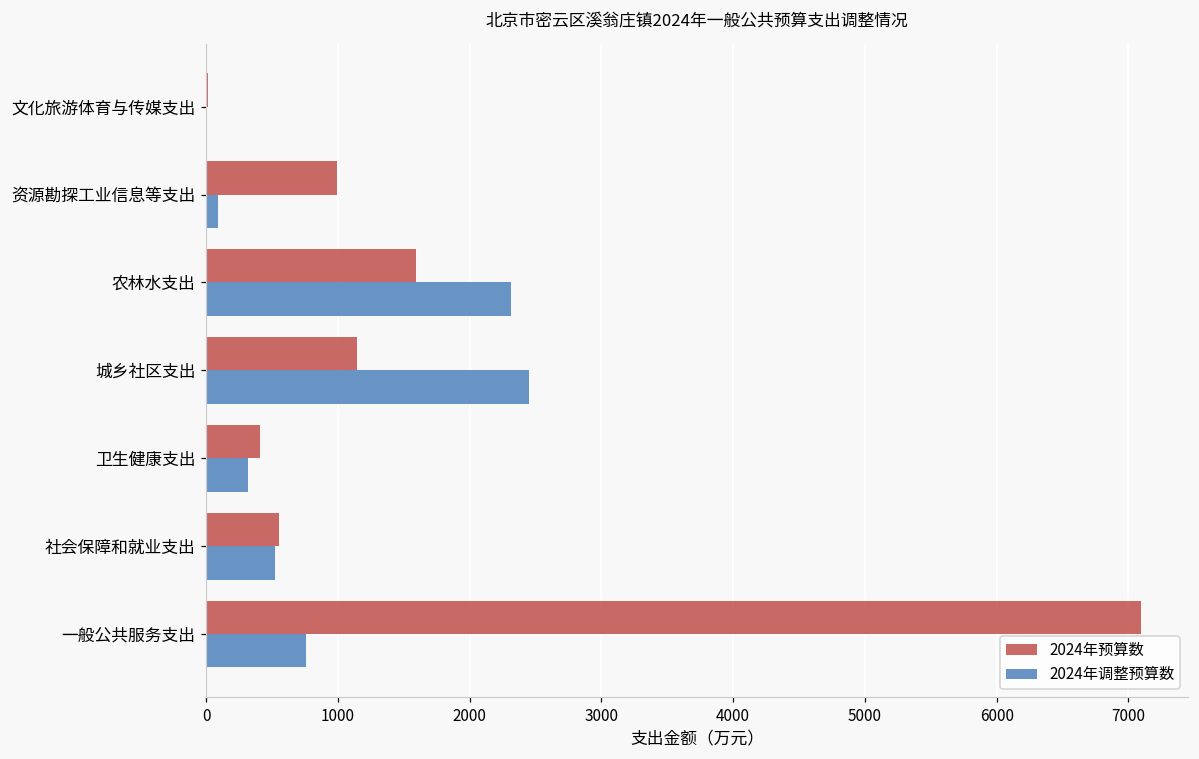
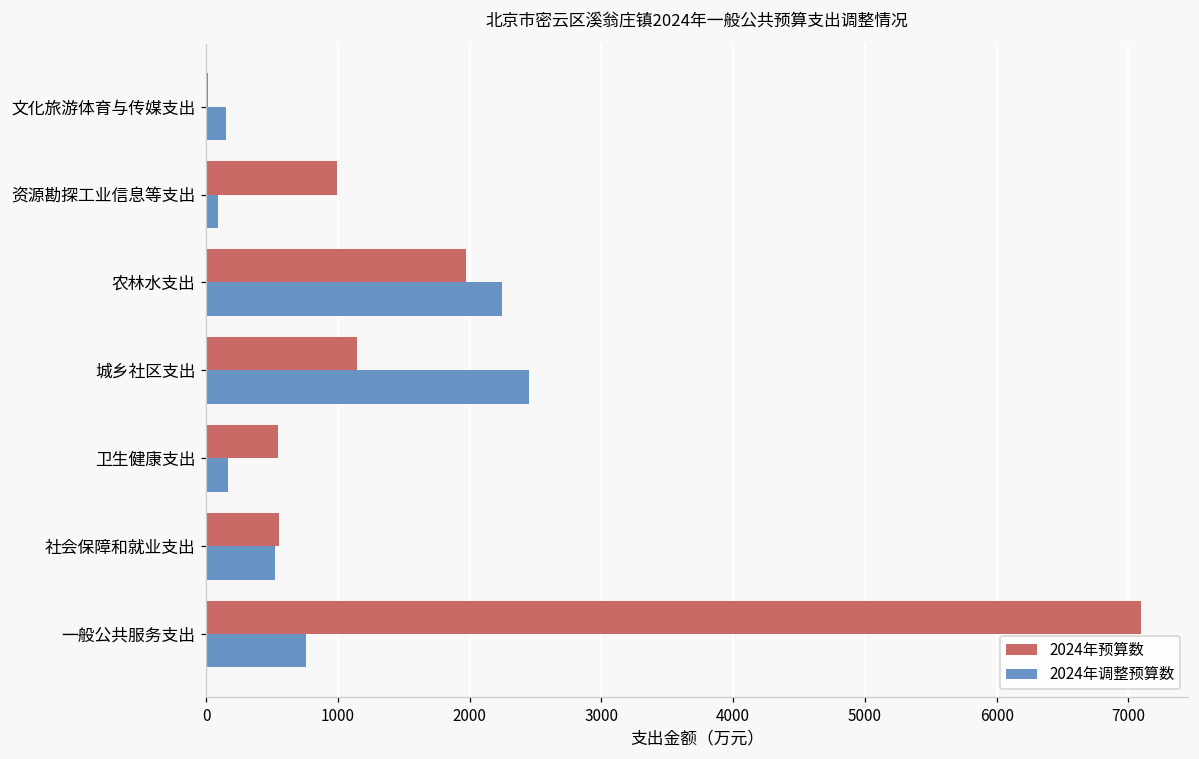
  {
    "2024年预算数": {
      "资源勘探工业信息等支出": 990,
-     "农林水支出": 1600,
+     "农林水支出": 1970,
      "城乡社区支出": 1150,
-     "卫生健康支出": 410,
+     "卫生健康支出": 540,
      "社会保障和就业支出": 560,
      "一般公共服务支出": 7100
    },
    "2024年调整预算数": {
-     "文化旅游体育与传媒支出": 0,
+     "文化旅游体育与传媒支出": 150,
      "资源勘探工业信息等支出": 90,
-     "农林水支出": 2310,
+     "农林水支出": 2240,
      "城乡社区支出": 2450,
-     "卫生健康支出": 320,
+     "卫生健康支出": 170,
      "社会保障和就业支出": 520,
      "一般公共服务支出": 750
    }
  }
